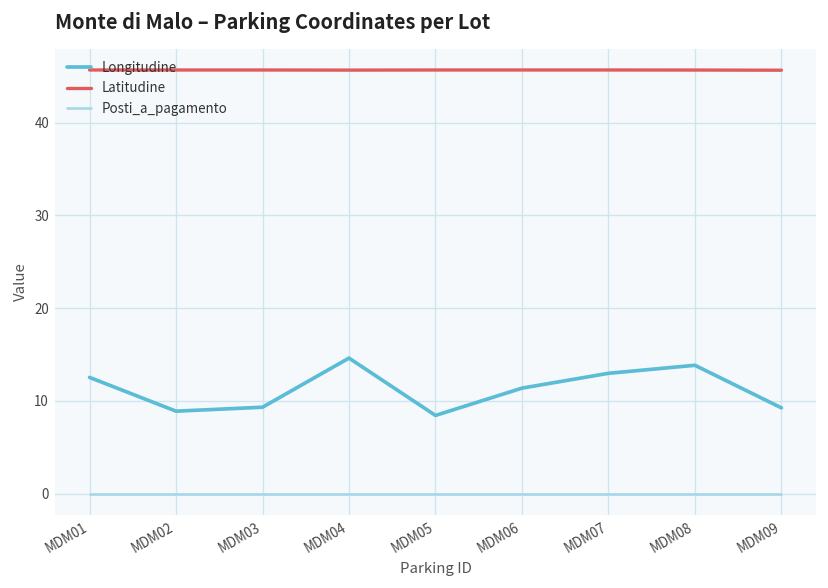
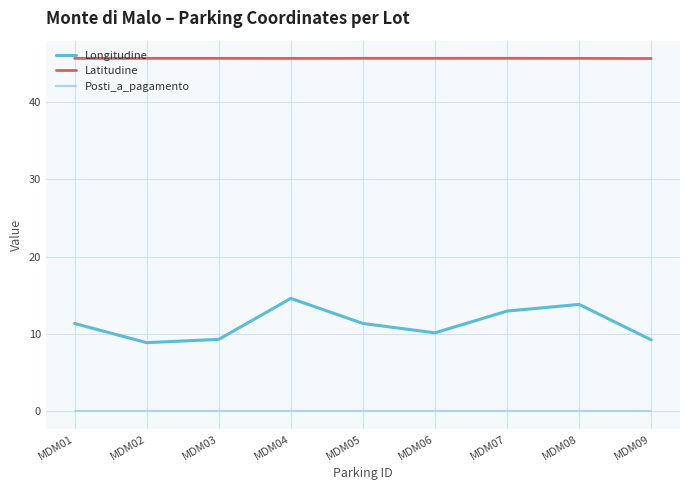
  {
    "Longitudine": {
-     "MDM01": 13,
+     "MDM01": 11,
      "MDM02": 9,
      "MDM03": 9,
      "MDM04": 15,
-     "MDM05": 8,
-     "MDM06": 11,
+     "MDM05": 11,
+     "MDM06": 10,
      "MDM07": 13,
      "MDM08": 14,
      "MDM09": 9
    },
    "Latitudine": {
      "MDM01": 46,
      "MDM02": 46,
      "MDM03": 46,
      "MDM04": 46,
      "MDM05": 46,
      "MDM06": 46,
      "MDM07": 46,
      "MDM08": 46,
      "MDM09": 46
    },
    "Posti_a_pagamento": {
      "MDM01": 0,
      "MDM02": 0,
      "MDM03": 0,
      "MDM04": 0,
      "MDM05": 0,
      "MDM06": 0,
      "MDM07": 0,
      "MDM08": 0,
      "MDM09": 0
    }
  }
